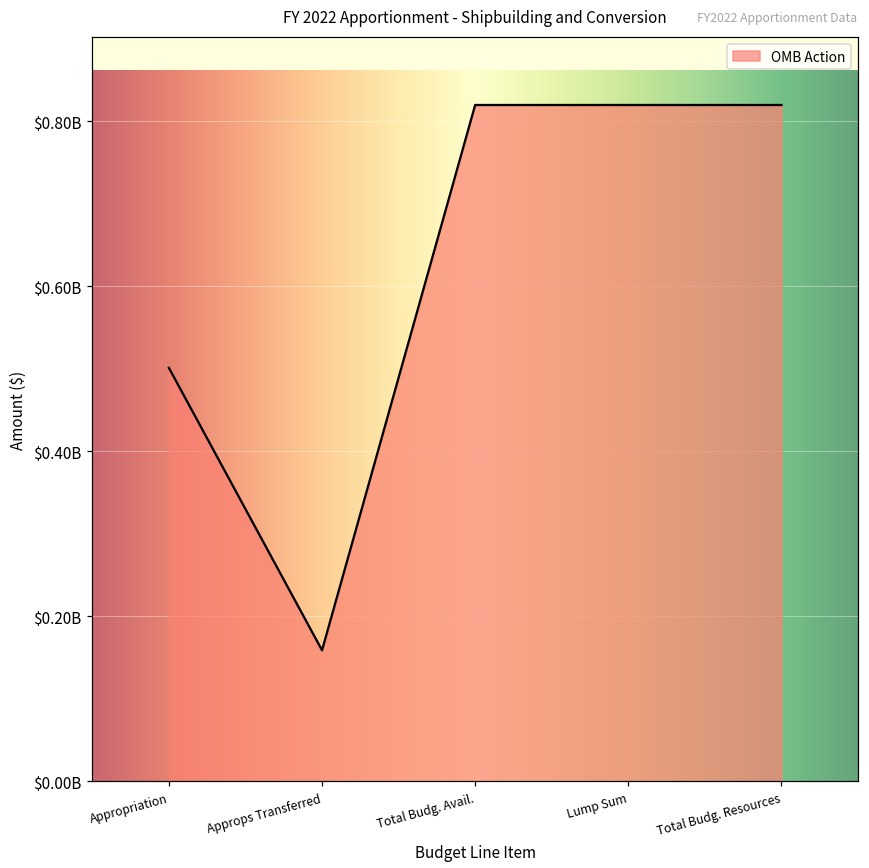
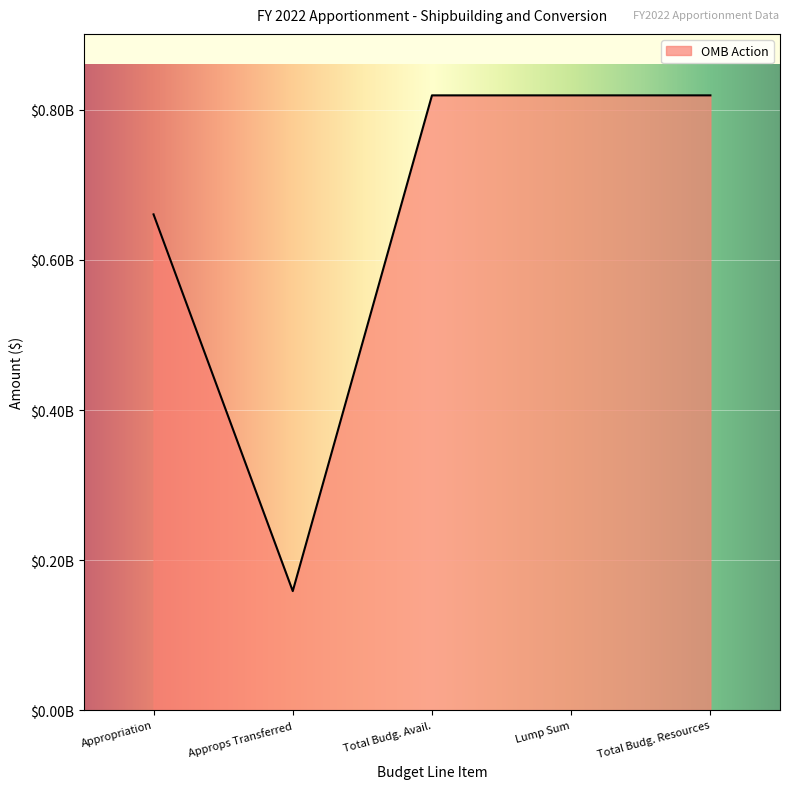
  {
-   "Appropriation": "$500000000",
+   "Appropriation": "$660000000",
    "Approps Transferred": "$160000000",
    "Total Budg. Avail.": "$820000000",
    "Lump Sum": "$820000000",
    "Total Budg. Resources": "$820000000"
  }
